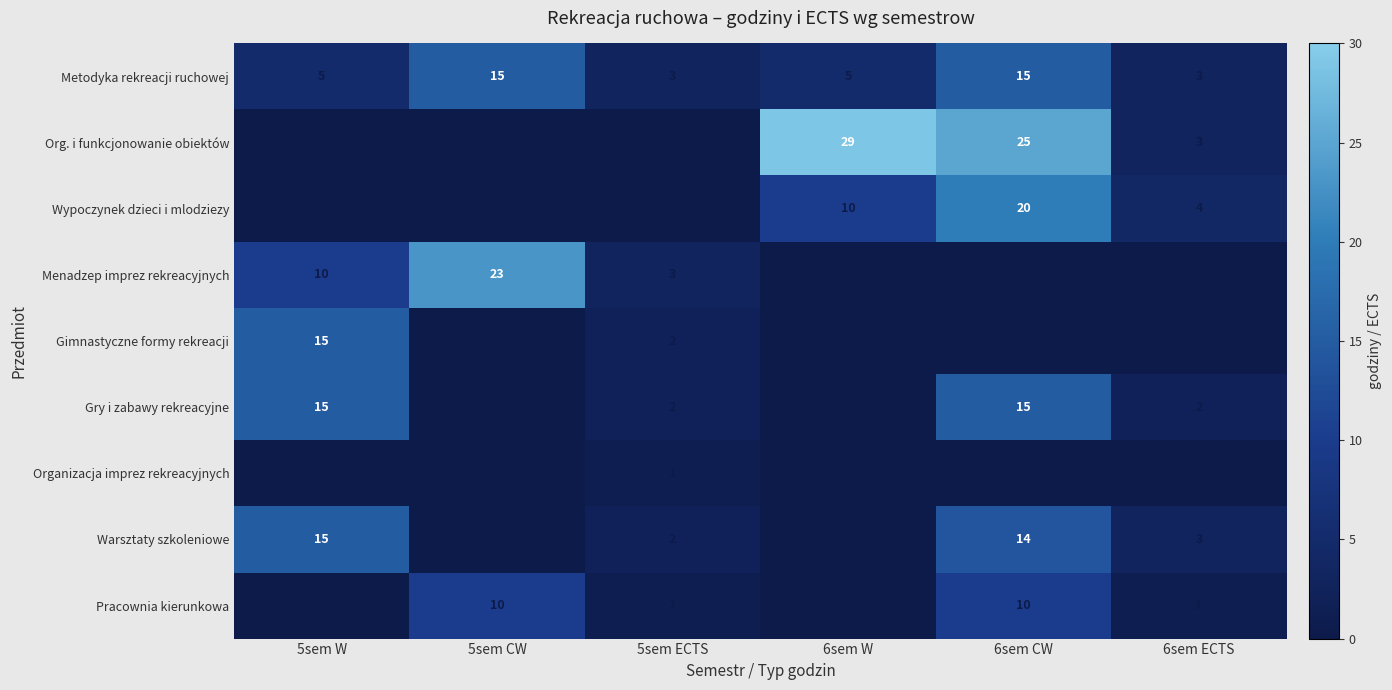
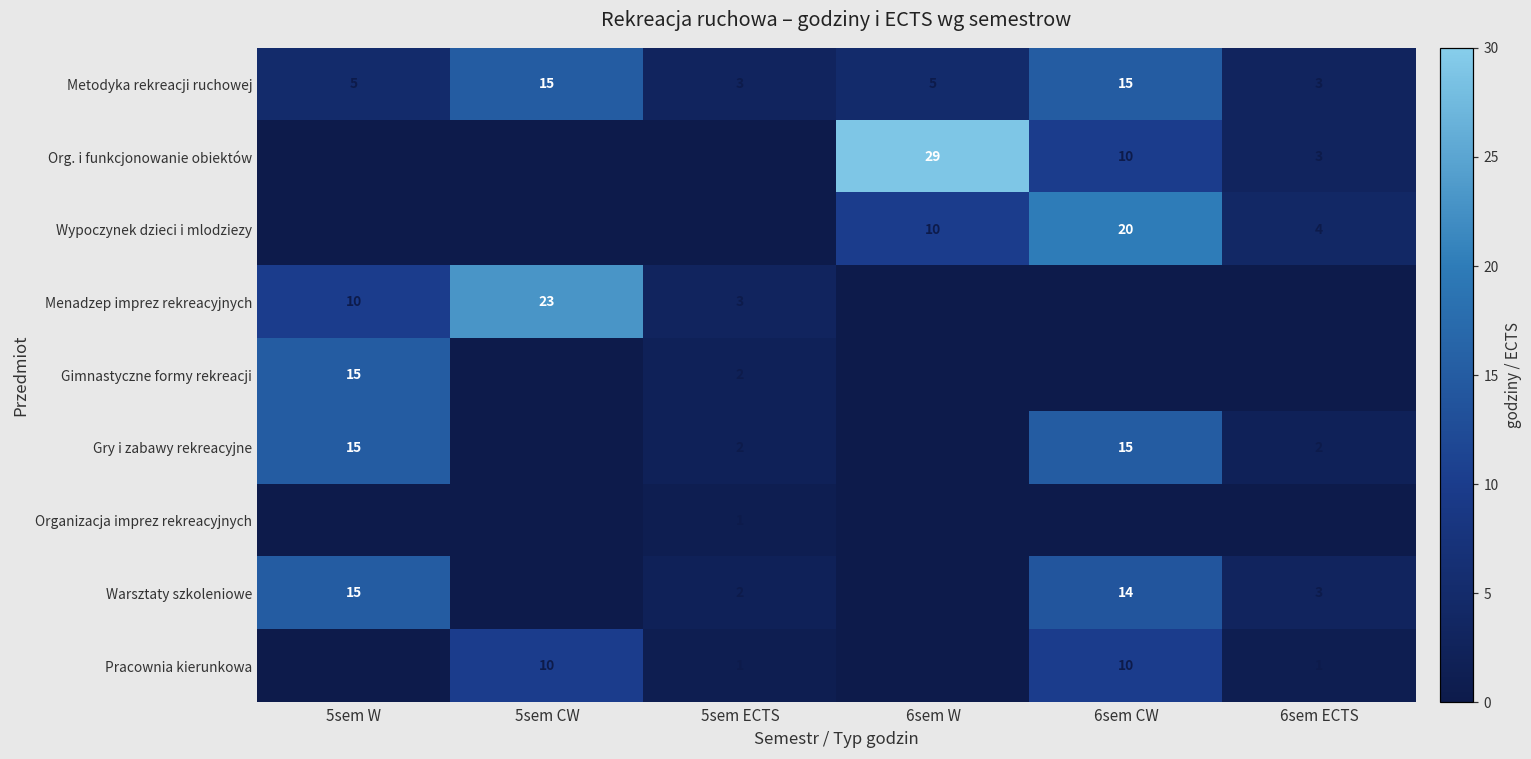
  {
    "Metodyka rekreacji ruchowej": {
      "5sem CW": 15,
      "6sem CW": 15
    },
    "Org. i funkcjonowanie obiektów": {
      "6sem W": 29,
-     "6sem CW": 25
+     "6sem CW": 10
    },
    "Wypoczynek dzieci i mlodziezy": {
      "6sem W": 10,
      "6sem CW": 20
    },
    "Menadzер imprez rekreacyjnych": {
      "5sem W": 10,
      "5sem CW": 23
    },
    "Gimnastyczne formy rekreacji": {
      "5sem W": 15
    },
    "Gry i zabawy rekreacyjne": {
      "5sem W": 15,
      "6sem CW": 15
    },
    "Warsztaty szkoleniowe": {
      "5sem W": 15,
      "6sem CW": 14
    },
    "Pracownia kierunkowa": {
      "5sem CW": 10,
      "6sem CW": 10
    }
  }
